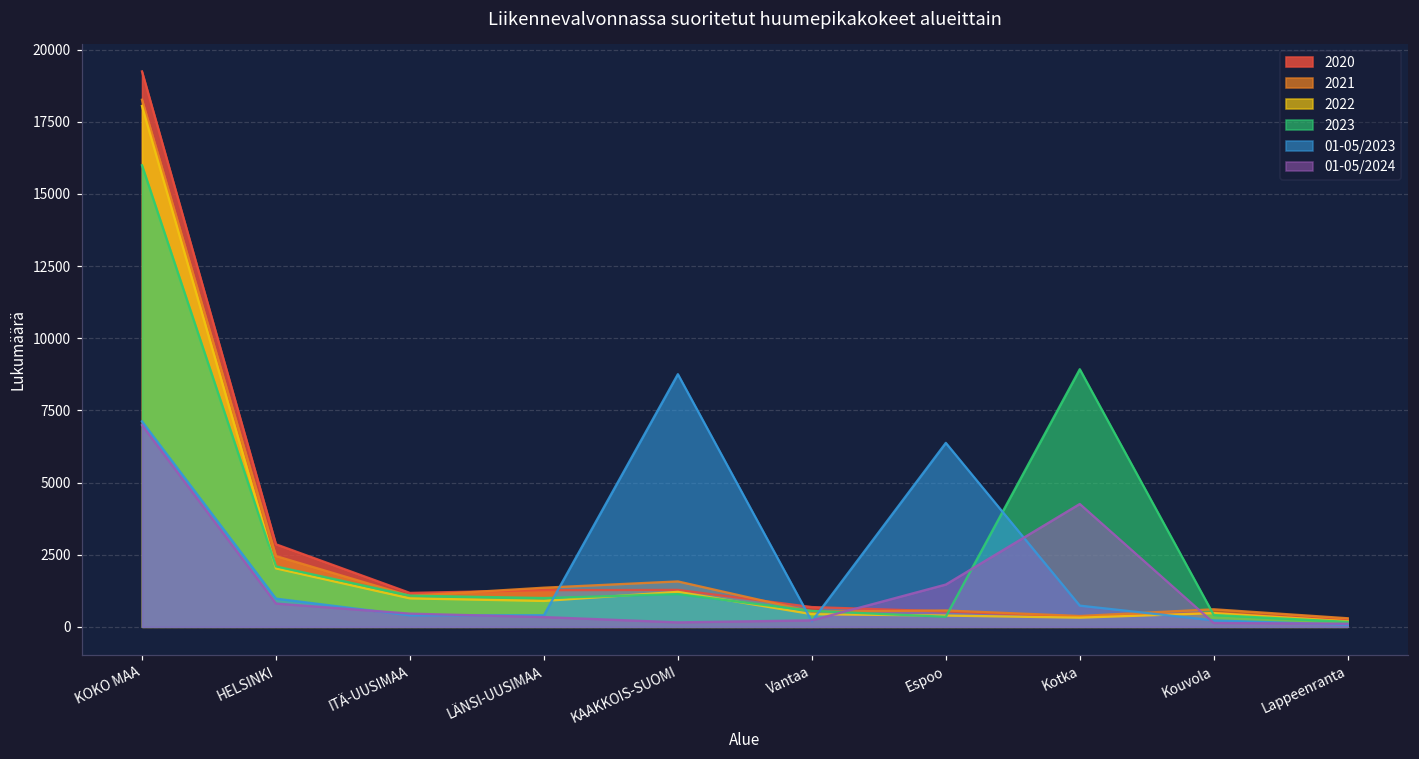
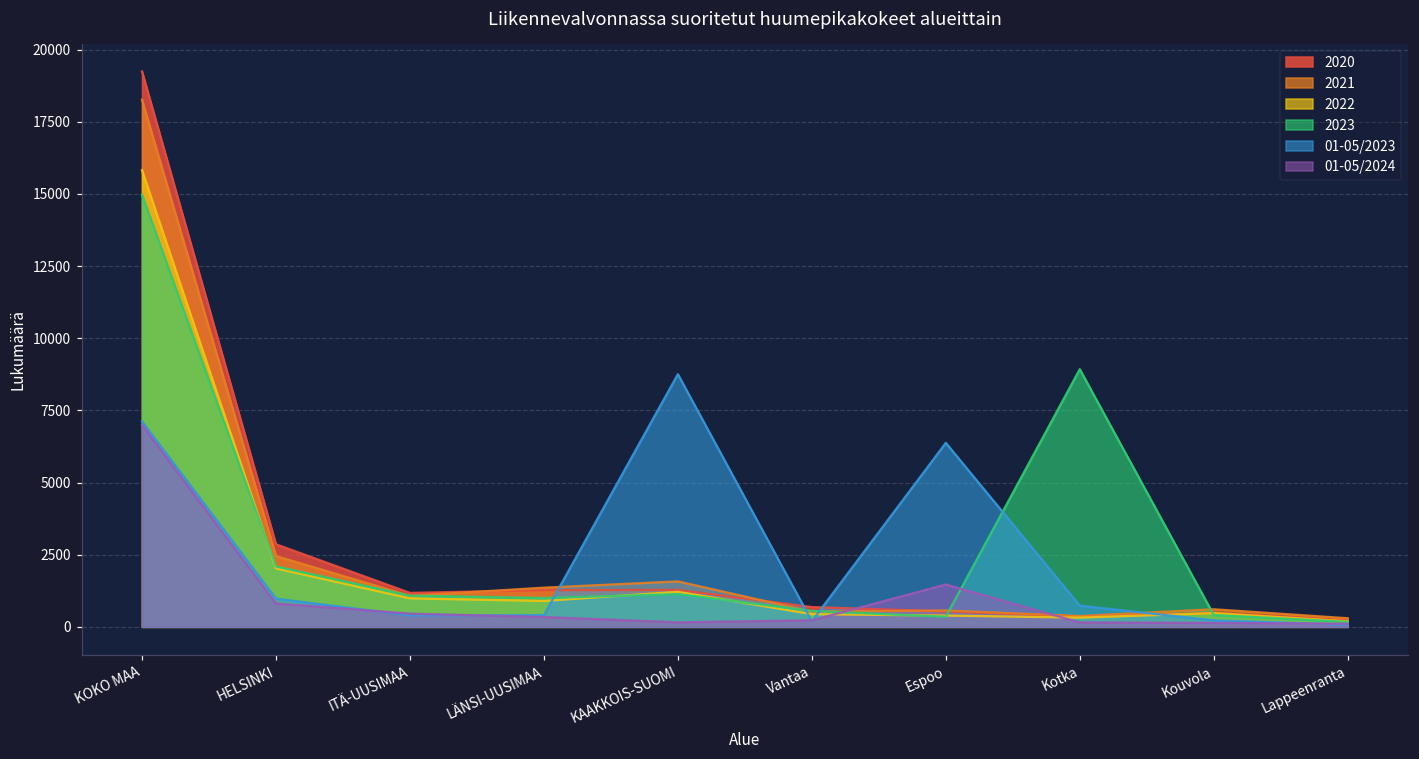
  {
    "2022": {
-     "KOKO MAA": 18000,
+     "KOKO MAA": 15800,
      "LÄNSI-UUSIMAA": 900
    },
    "2023": {
-     "KOKO MAA": 16000,
+     "KOKO MAA": 15000,
      "LÄNSI-UUSIMAA": 1000,
      "Kotka": 8900
    },
    "01-05/2023": {
      "KOKO MAA": 7100,
      "HELSINKI": 1000,
      "KAAKKOIS-SUOMI": 8800,
      "Espoo": 6400,
      "Kotka": 700
    },
    "01-05/2024": {
      "KOKO MAA": 7000,
      "HELSINKI": 800,
      "KAAKKOIS-SUOMI": 200,
      "Espoo": 1500,
-     "Kotka": 4300
+     "Kotka": 200
    }
  }
